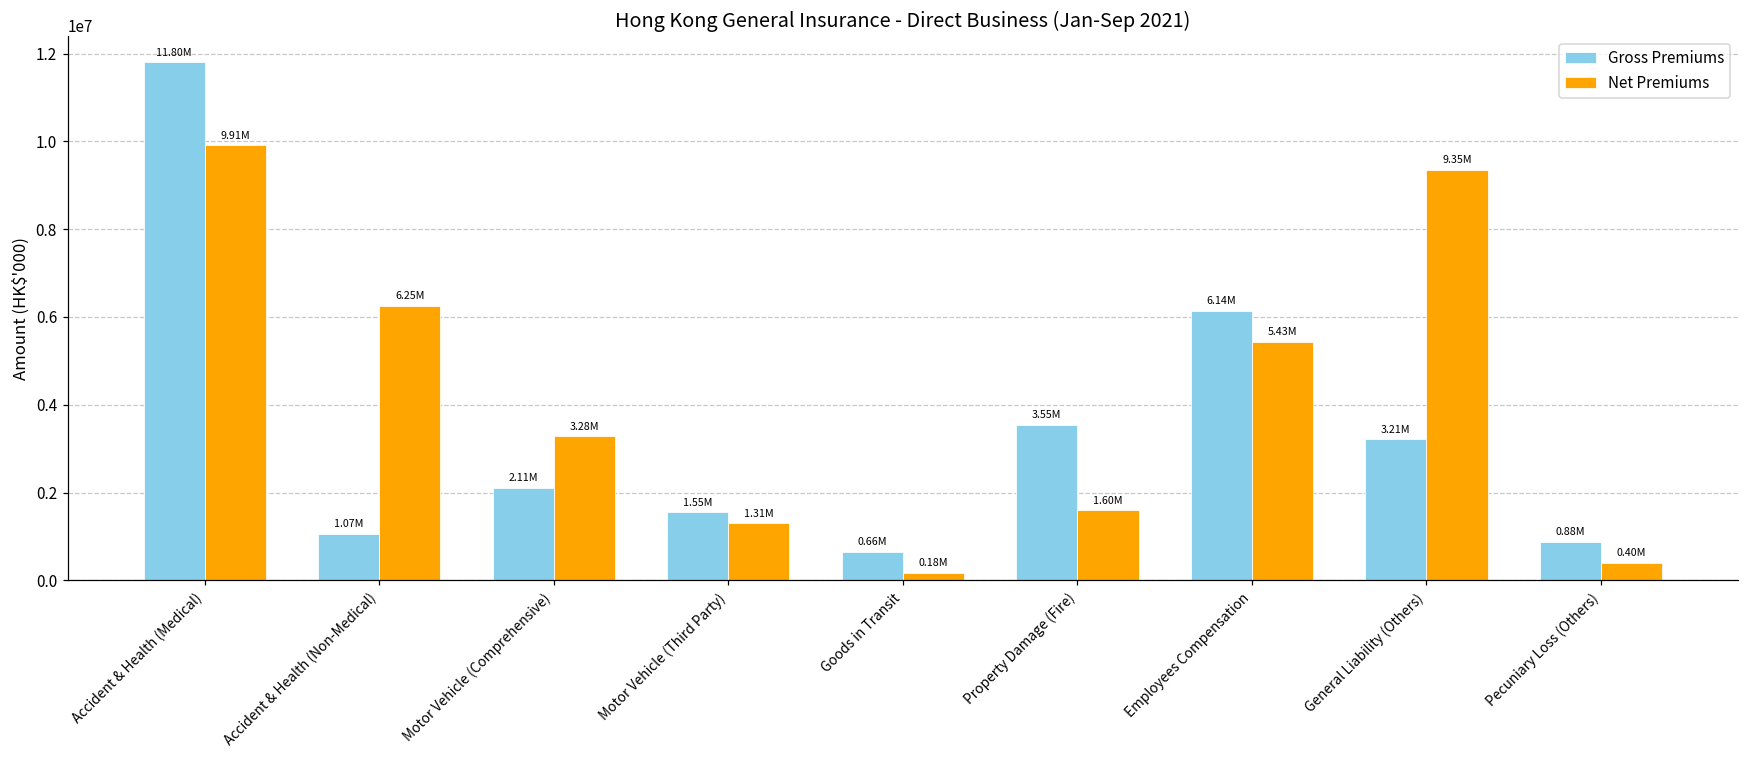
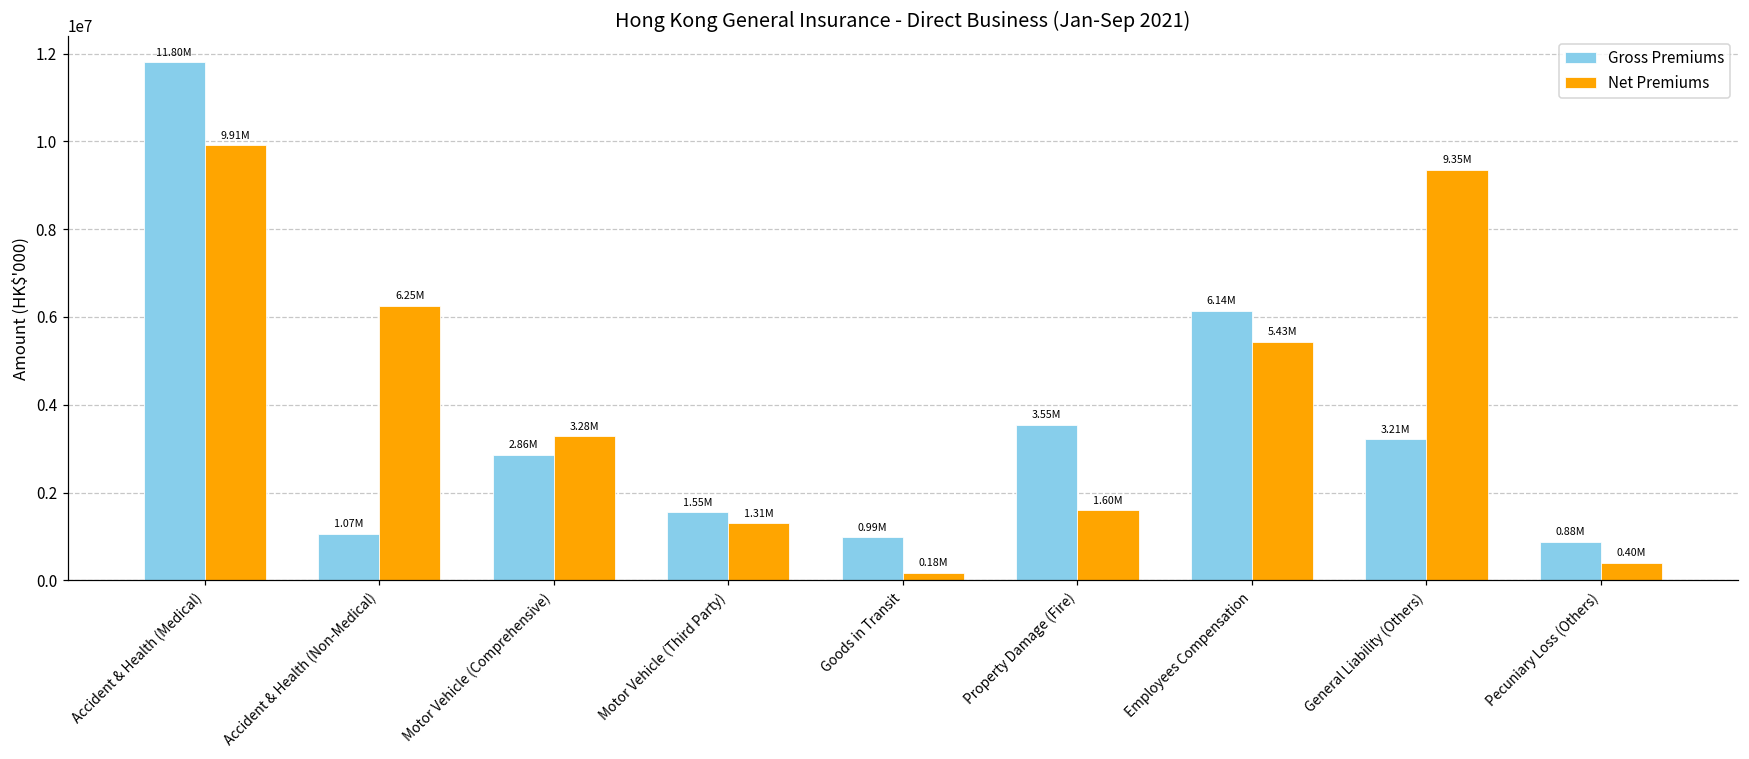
  {
    "Gross Premiums": {
      "Accident & Health (Medical)": "11.80M",
      "Accident & Health (Non-Medical)": "1.07M",
-     "Motor Vehicle (Comprehensive)": "2.11M",
+     "Motor Vehicle (Comprehensive)": "2.86M",
      "Motor Vehicle (Third Party)": "1.55M",
-     "Goods in Transit": "0.66M",
+     "Goods in Transit": "0.99M",
      "Property Damage (Fire)": "3.55M",
      "Employees Compensation": "6.14M",
      "General Liability (Others)": "3.21M",
      "Pecuniary Loss (Others)": "0.88M"
    },
    "Net Premiums": {
      "Accident & Health (Medical)": "9.91M",
      "Accident & Health (Non-Medical)": "6.25M",
      "Motor Vehicle (Comprehensive)": "3.28M",
      "Motor Vehicle (Third Party)": "1.31M",
      "Goods in Transit": "0.18M",
      "Property Damage (Fire)": "1.60M",
      "Employees Compensation": "5.43M",
      "General Liability (Others)": "9.35M",
      "Pecuniary Loss (Others)": "0.40M"
    }
  }
